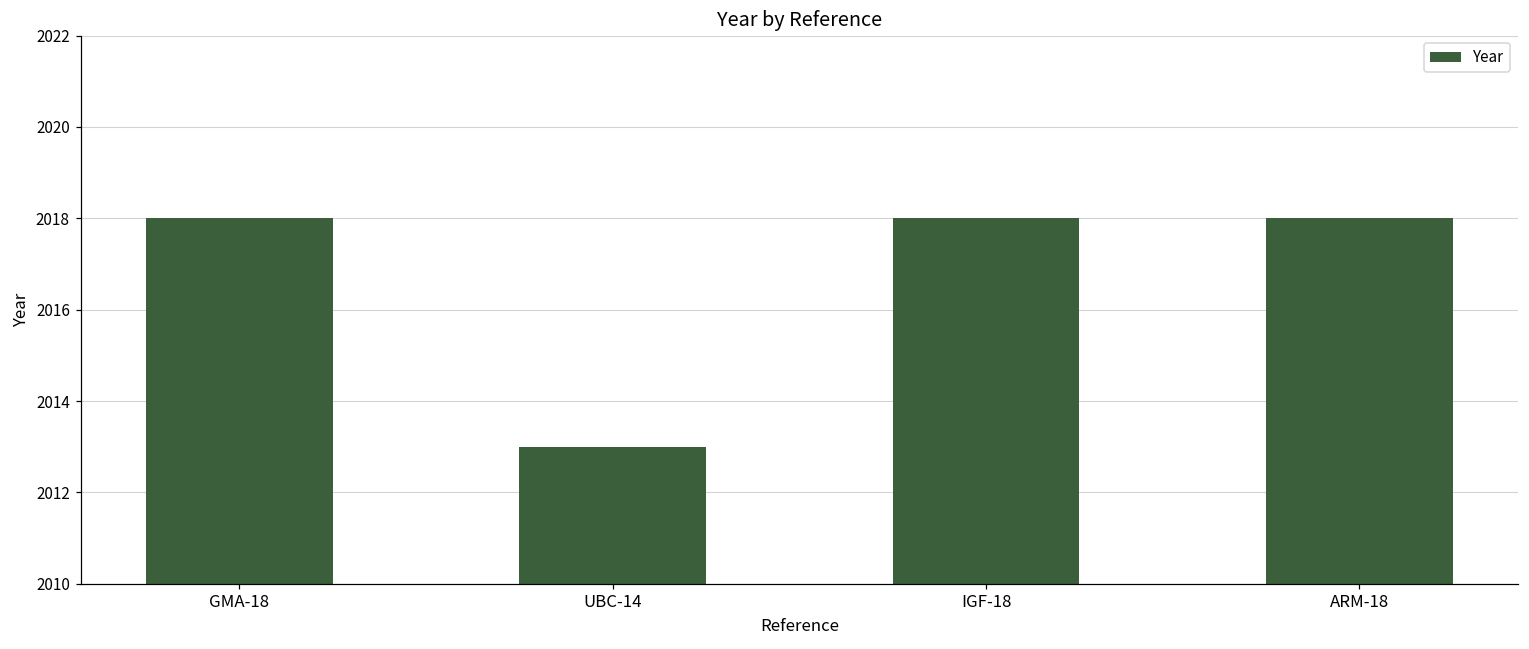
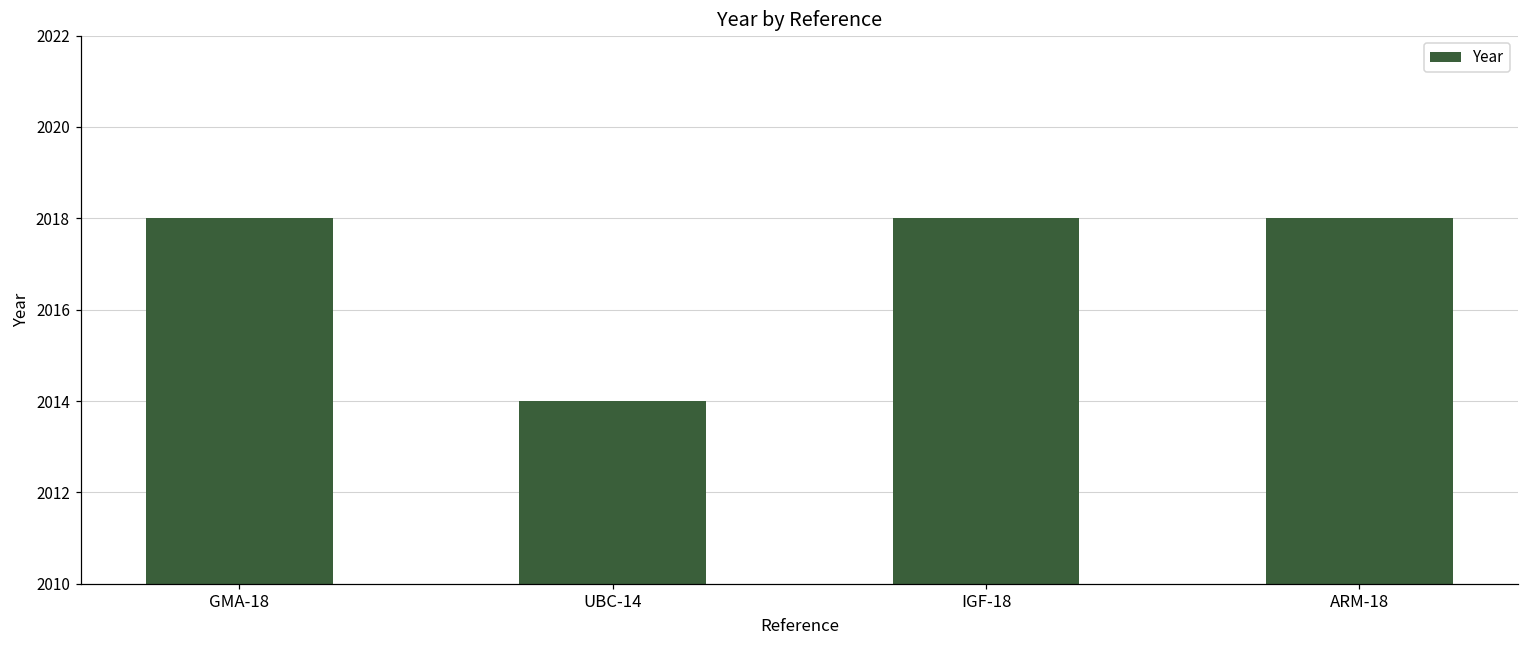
  {
    "GMA-18": 2018,
-   "UBC-14": 2013,
+   "UBC-14": 2014,
    "IGF-18": 2018,
    "ARM-18": 2018
  }
